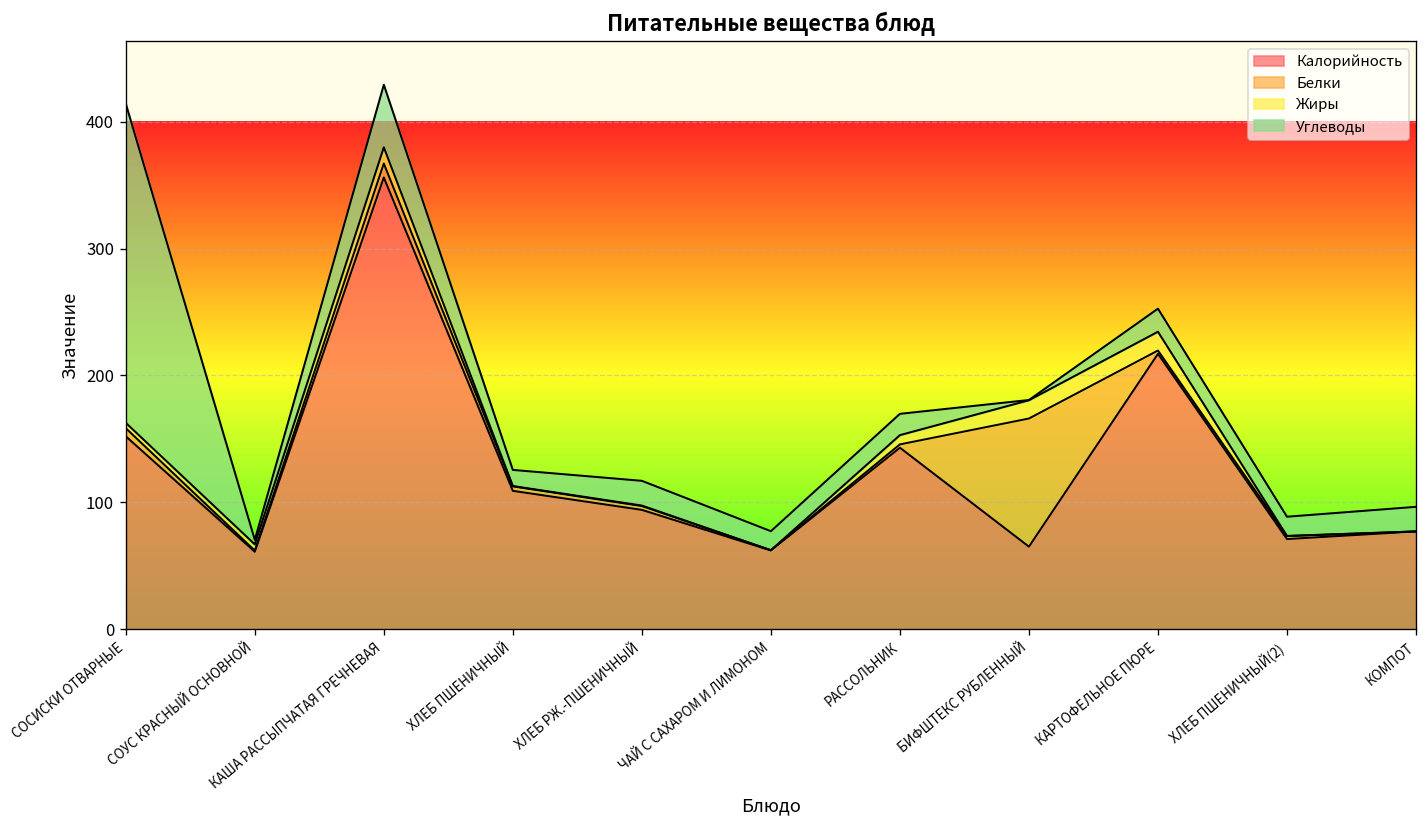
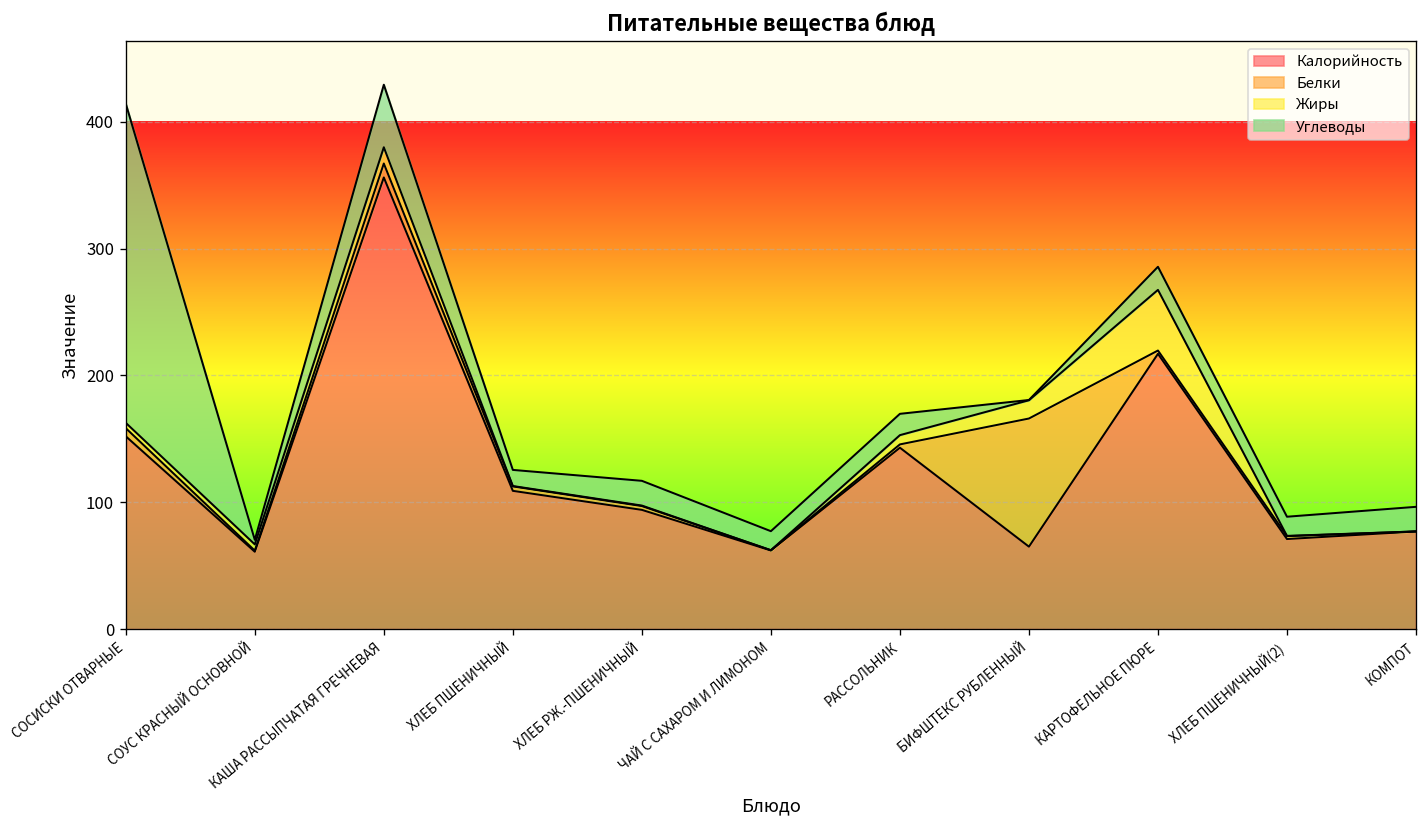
  {
    "Калорийность": {
      "СОСИСКИ ОТВАРНЫЕ": 152,
      "КАША РАССЫПЧАТАЯ ГРЕЧНЕВАЯ": 356,
      "ХЛЕБ ПШЕНИЧНЫЙ": 109,
      "ХЛЕБ РЖ.-ПШЕНИЧНЫЙ": 94,
      "РАССОЛЬНИК": 143,
      "БИФШТЕКС РУБЛЕННЫЙ": 65,
      "КАРТОФЕЛЬНОЕ ПЮРЕ": 217
    },
    "Белки": {
      "СОСИСКИ ОТВАРНЫЕ": 6,
      "КАША РАССЫПЧАТАЯ ГРЕЧНЕВАЯ": 11,
      "РАССОЛЬНИК": 3,
      "БИФШТЕКС РУБЛЕННЫЙ": 101,
      "КАРТОФЕЛЬНОЕ ПЮРЕ": 3
    },
    "Жиры": {
      "СОСИСКИ ОТВАРНЫЕ": 4,
      "СОУС КРАСНЫЙ ОСНОВНОЙ": 5,
      "КАША РАССЫПЧАТАЯ ГРЕЧНЕВАЯ": 13,
      "РАССОЛЬНИК": 7,
-     "КАРТОФЕЛЬНОЕ ПЮРЕ": 15
+     "КАРТОФЕЛЬНОЕ ПЮРЕ": 48
    },
    "Углеводы": {
      "СОСИСКИ ОТВАРНЫЕ": 252,
      "СОУС КРАСНЫЙ ОСНОВНОЙ": 4,
      "КАША РАССЫПЧАТАЯ ГРЕЧНЕВАЯ": 49,
      "ХЛЕБ ПШЕНИЧНЫЙ": 13,
      "ХЛЕБ РЖ.-ПШЕНИЧНЫЙ": 20,
      "ЧАЙ С САХАРОМ И ЛИМОНОМ": 15,
      "РАССОЛЬНИК": 17,
      "КАРТОФЕЛЬНОЕ ПЮРЕ": 18,
      "ХЛЕБ ПШЕНИЧНЫЙ(2)": 15,
      "КОМПОТ": 19
    }
  }
